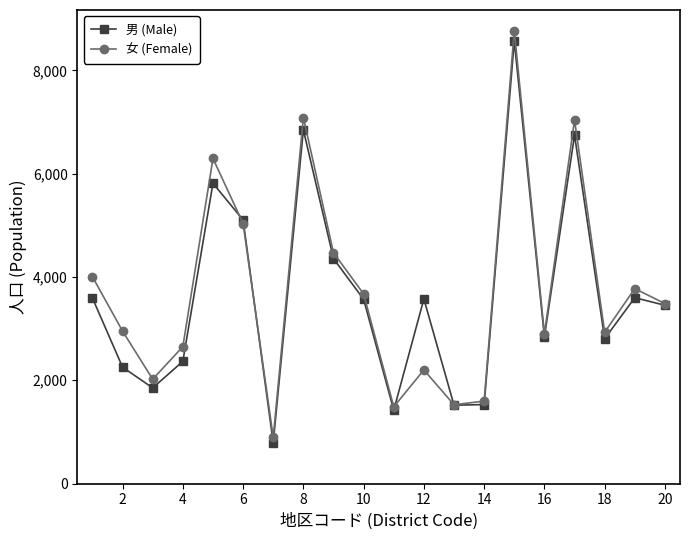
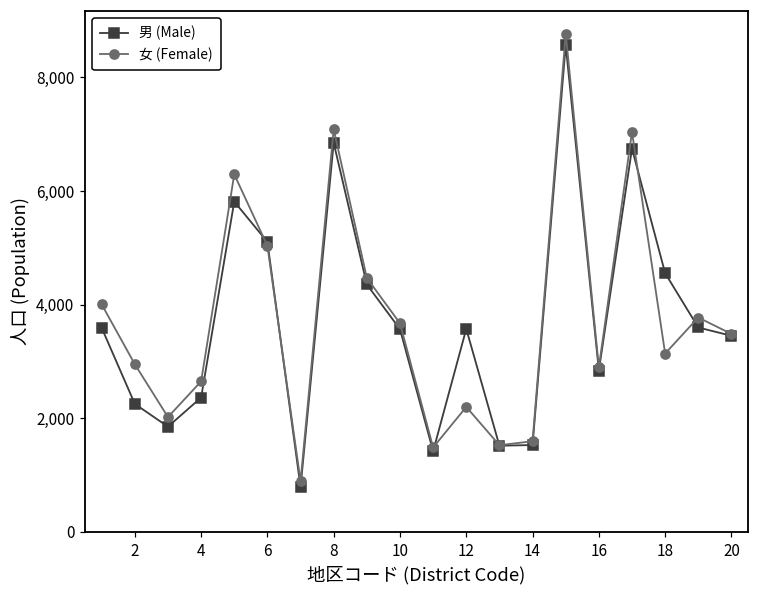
  {
    "男 (Male)": {
      "2": "2,300",
      "4": "2,400",
      "6": "5,100",
      "8": "6,800",
      "10": "3,600",
      "12": "3,600",
      "14": "1,500",
      "16": "2,800",
-     "18": "2,800"
+     "18": "4,600"
    },
    "女 (Female)": {
      "2": "3,000",
      "4": "2,700",
      "6": "5,000",
      "8": "7,100",
      "10": "3,700",
      "12": "2,200",
      "14": "1,600",
      "16": "2,900",
-     "18": "2,900"
+     "18": "3,100"
    }
  }
